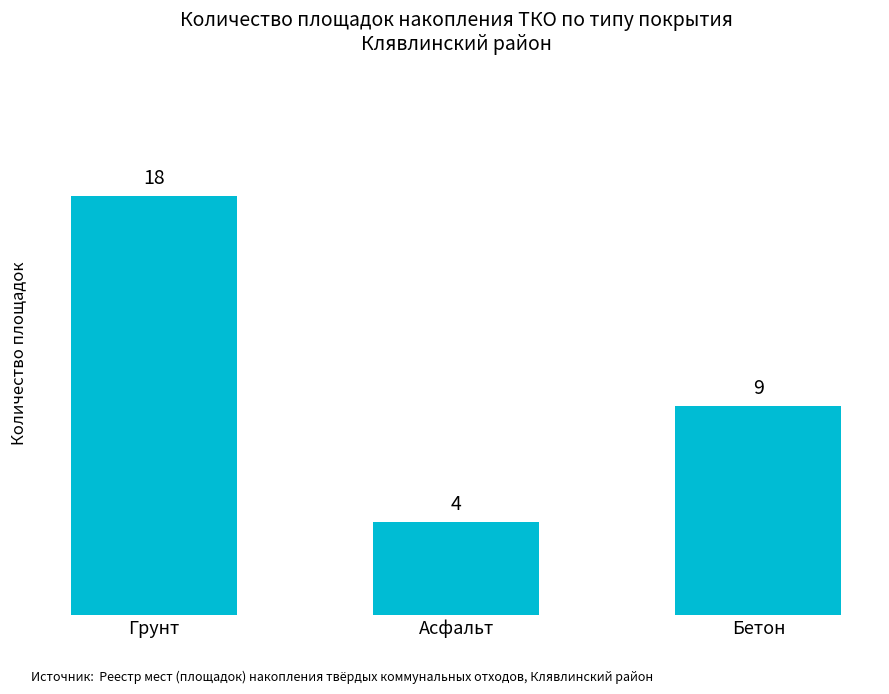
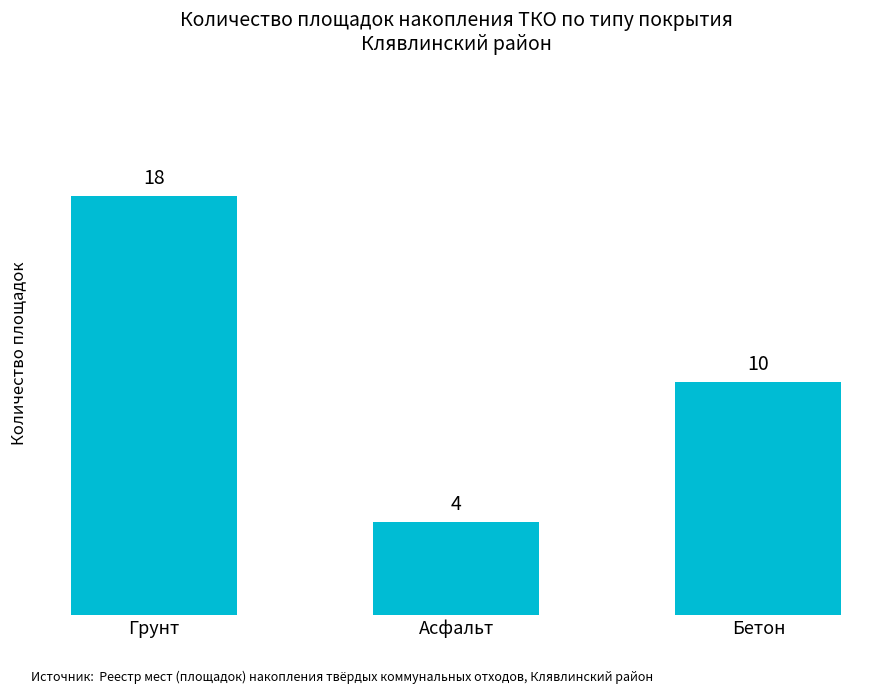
  {
    "Грунт": 18,
    "Асфальт": 4,
-   "Бетон": 9
+   "Бетон": 10
  }
